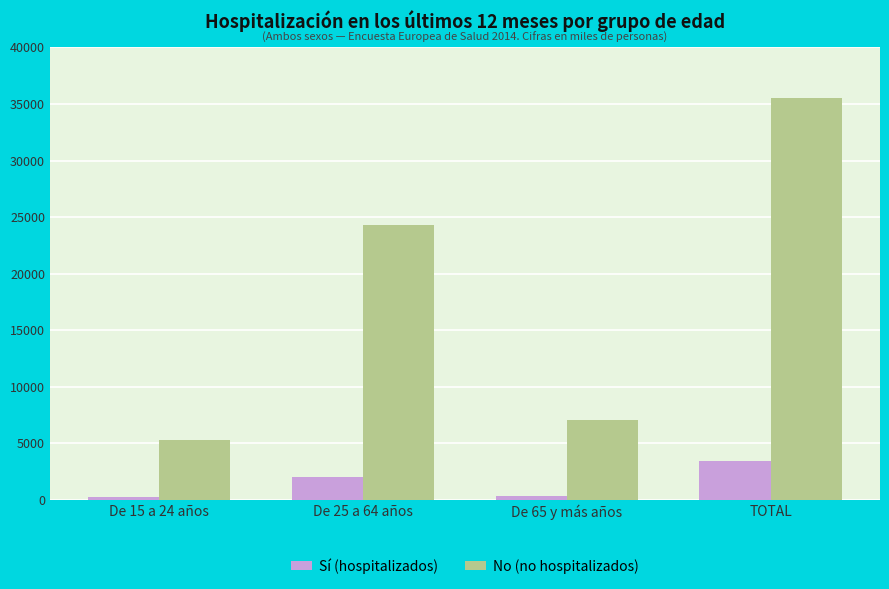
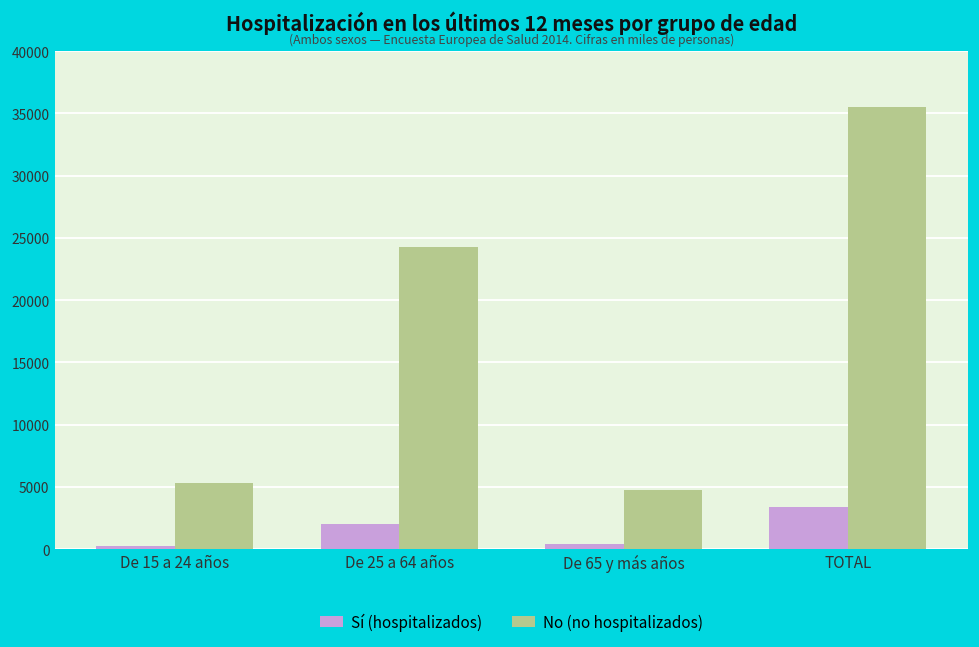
  {
    "Sí (hospitalizados)": {
      "De 15 a 24 años": 200,
      "De 25 a 64 años": 2000,
      "De 65 y más años": 400,
      "TOTAL": 3400
    },
    "No (no hospitalizados)": {
      "De 15 a 24 años": 5300,
      "De 25 a 64 años": 24300,
-     "De 65 y más años": 7100,
+     "De 65 y más años": 4800,
      "TOTAL": 35600
    }
  }
